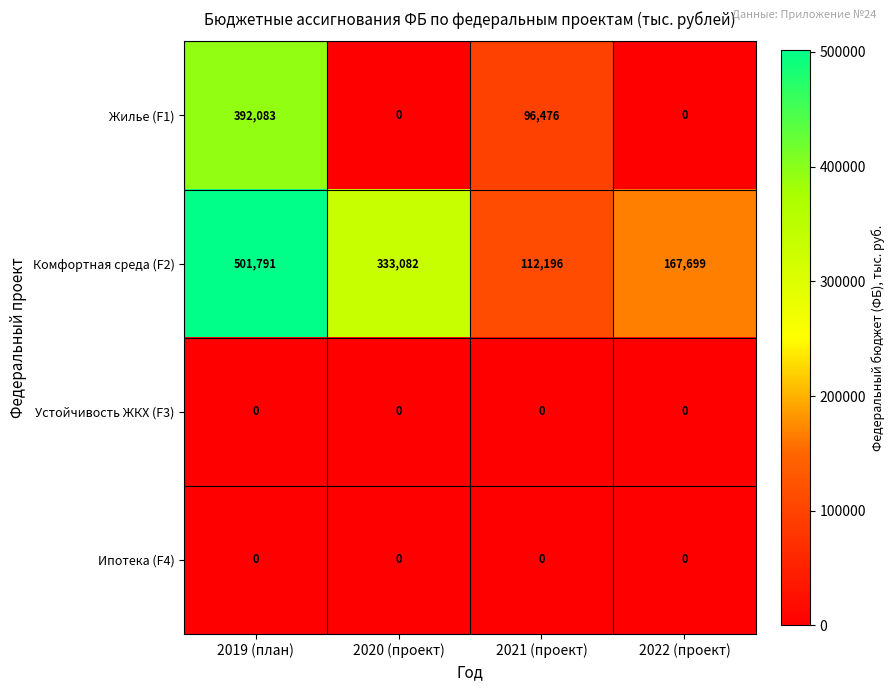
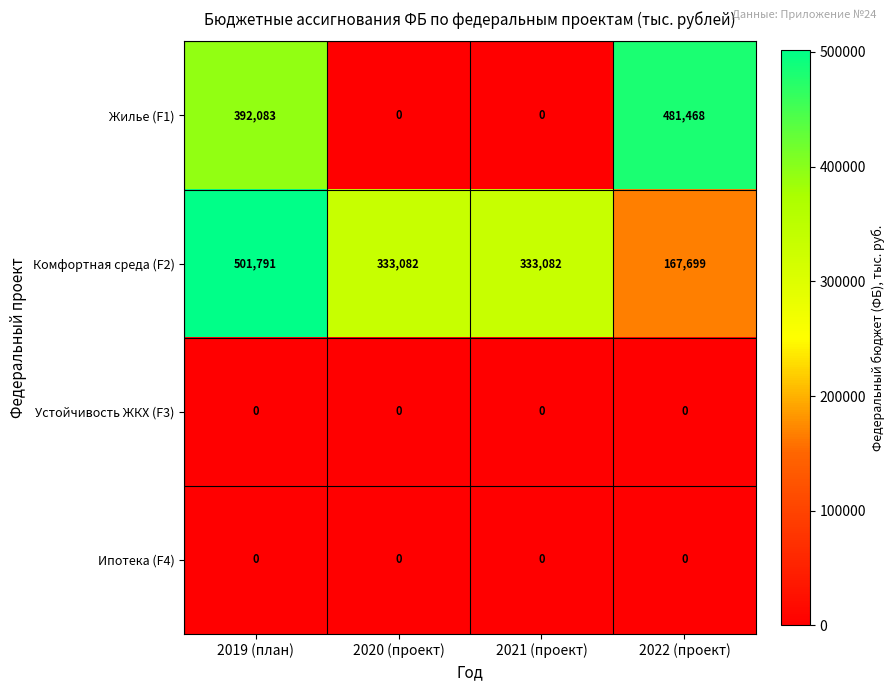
  {
    "Жилье (F1)": {
      "2019 (план)": "392,083",
      "2020 (проект)": "0",
-     "2021 (проект)": "96,476",
-     "2022 (проект)": "0"
+     "2021 (проект)": "0",
+     "2022 (проект)": "481,468"
    },
    "Комфортная среда (F2)": {
      "2019 (план)": "501,791",
      "2020 (проект)": "333,082",
-     "2021 (проект)": "112,196",
+     "2021 (проект)": "333,082",
      "2022 (проект)": "167,699"
    },
    "Устойчивость ЖКХ (F3)": {
      "2019 (план)": "0",
      "2020 (проект)": "0",
      "2021 (проект)": "0",
      "2022 (проект)": "0"
    },
    "Ипотека (F4)": {
      "2019 (план)": "0",
      "2020 (проект)": "0",
      "2021 (проект)": "0",
      "2022 (проект)": "0"
    }
  }
